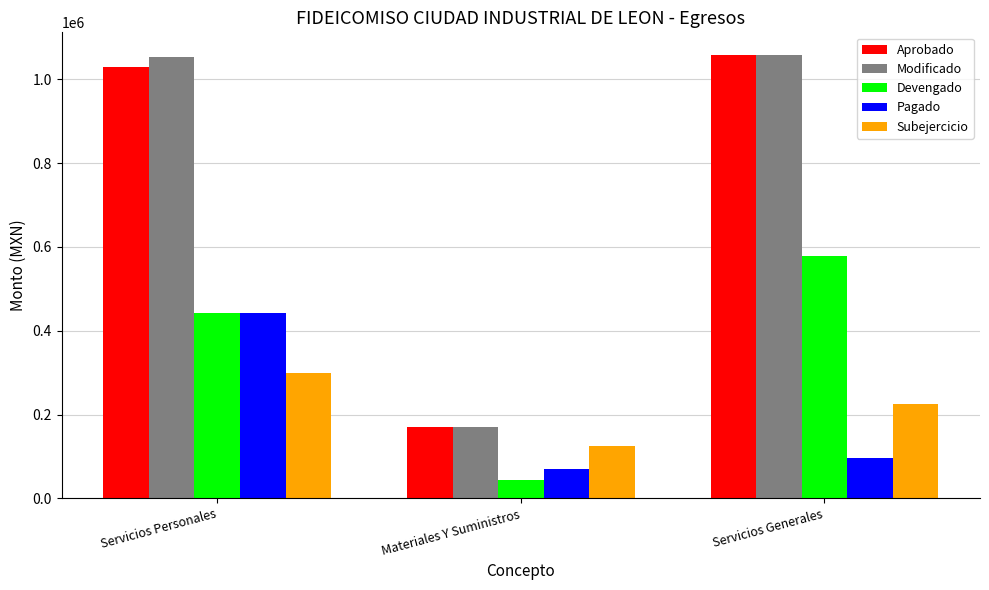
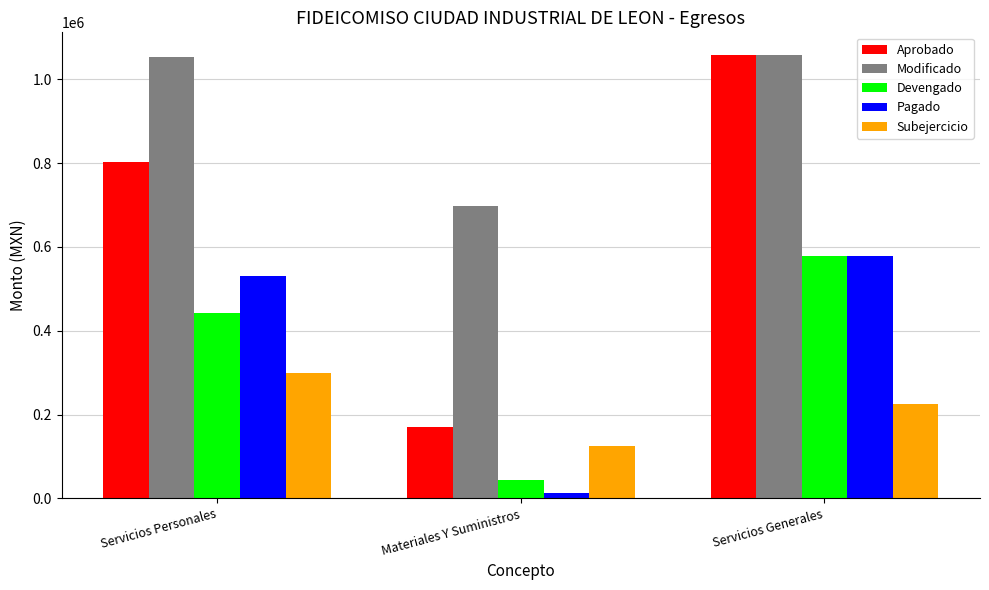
  {
    "Aprobado": {
-     "Servicios Personales": 1030000,
+     "Servicios Personales": 800000,
      "Materiales Y Suministros": 170000,
      "Servicios Generales": 1060000
    },
    "Modificado": {
      "Servicios Personales": 1050000,
-     "Materiales Y Suministros": 170000,
+     "Materiales Y Suministros": 700000,
      "Servicios Generales": 1060000
    },
    "Devengado": {
      "Servicios Personales": 440000,
      "Materiales Y Suministros": 40000,
      "Servicios Generales": 580000
    },
    "Pagado": {
-     "Servicios Personales": 440000,
-     "Materiales Y Suministros": 70000,
-     "Servicios Generales": 100000
+     "Servicios Personales": 530000,
+     "Materiales Y Suministros": 10000,
+     "Servicios Generales": 580000
    },
    "Subejercicio": {
      "Servicios Personales": 300000,
      "Materiales Y Suministros": 120000,
      "Servicios Generales": 220000
    }
  }
